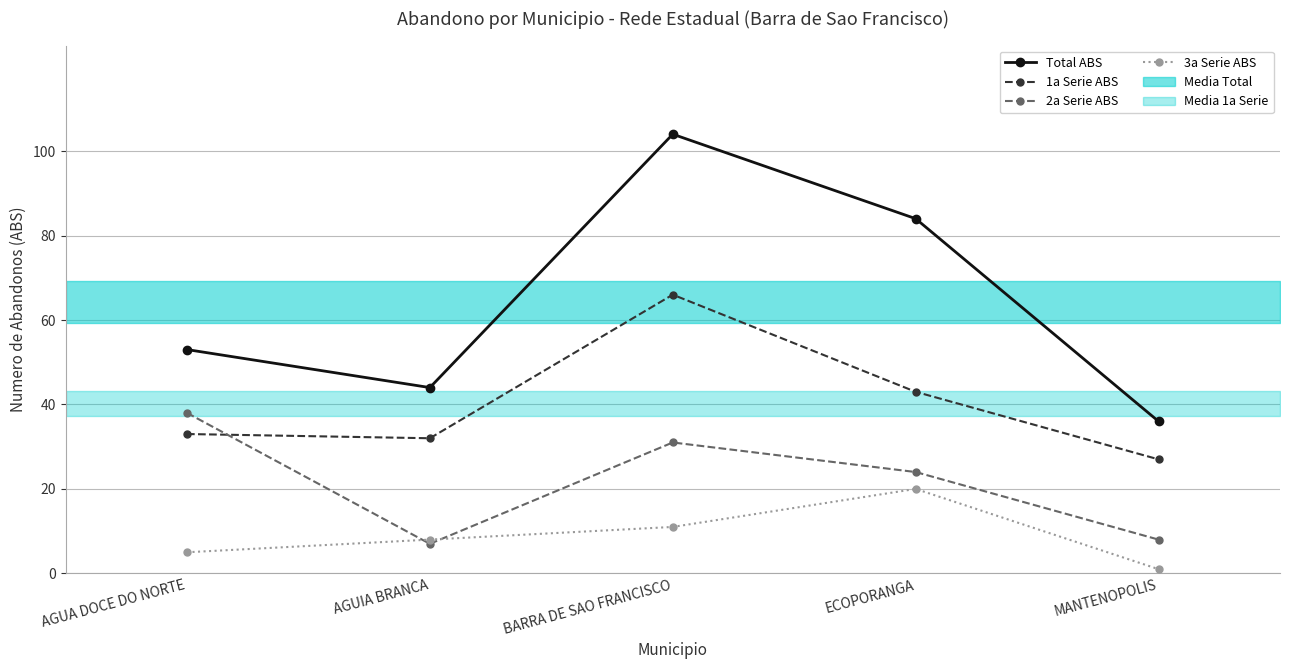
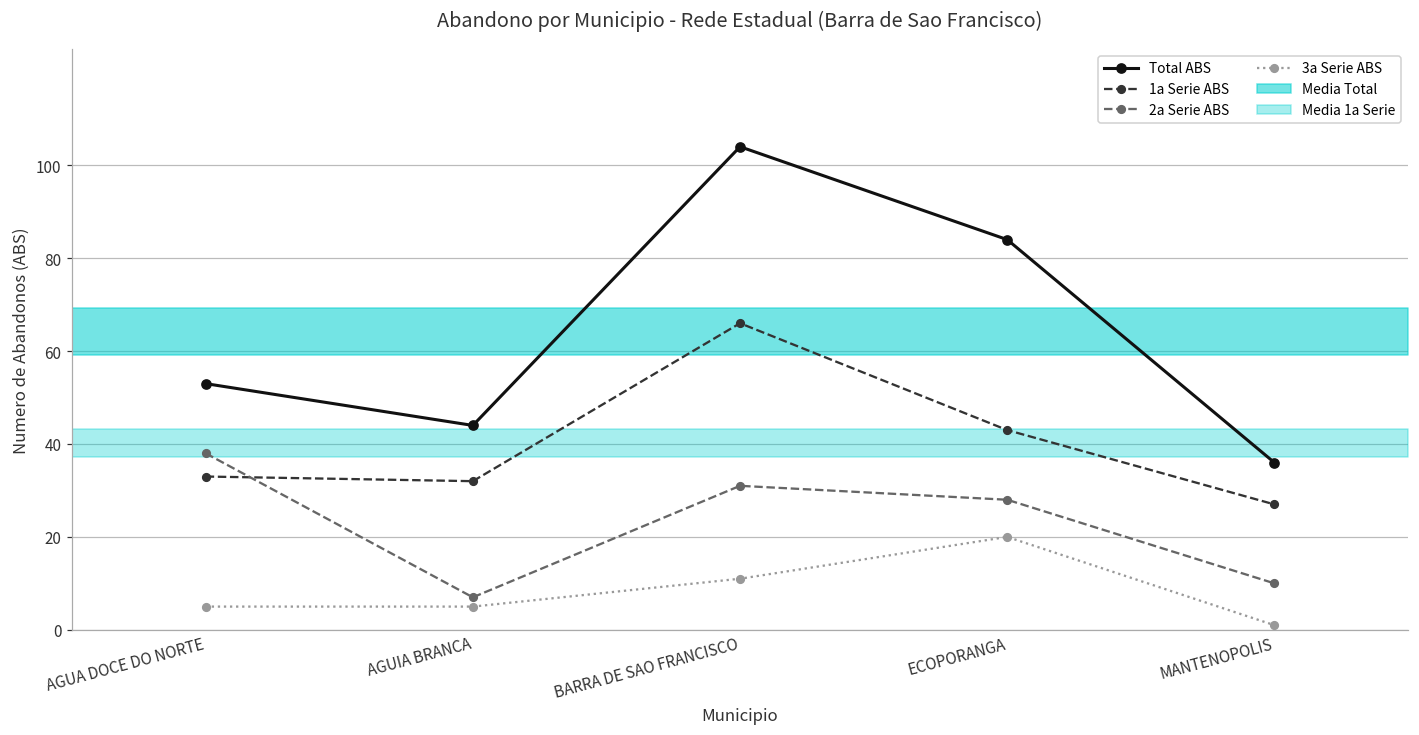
  {
    "2a Serie ABS": {
      "AGUA DOCE DO NORTE": 38,
      "AGUIA BRANCA": 7,
      "BARRA DE SAO FRANCISCO": 31,
-     "ECOPORANGA": 24,
-     "MANTENOPOLIS": 8
+     "ECOPORANGA": 28,
+     "MANTENOPOLIS": 10
    },
    "3a Serie ABS": {
      "AGUA DOCE DO NORTE": 5,
-     "AGUIA BRANCA": 8,
+     "AGUIA BRANCA": 5,
      "BARRA DE SAO FRANCISCO": 11,
      "ECOPORANGA": 20,
      "MANTENOPOLIS": 1
    }
  }
